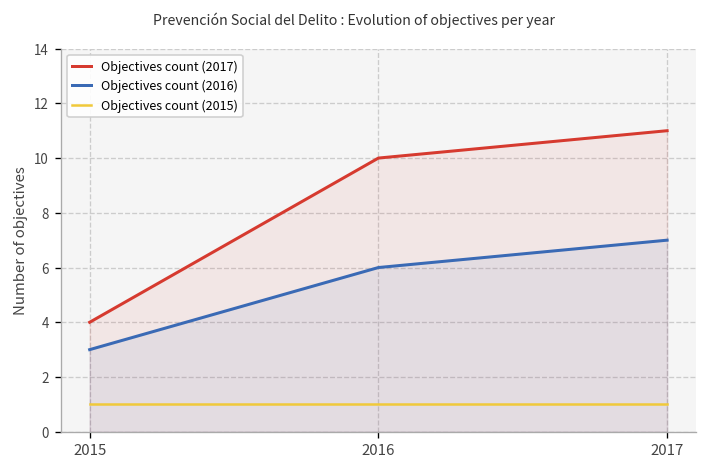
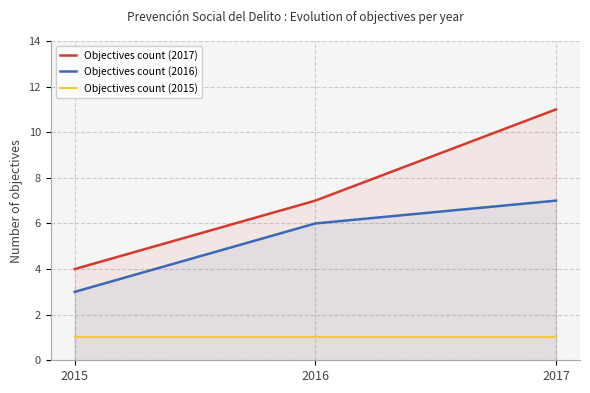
  {
    "Objectives count (2017)": {
      "2015": 4,
-     "2016": 10,
+     "2016": 7,
      "2017": 11
    },
    "Objectives count (2016)": {
      "2015": 3,
      "2016": 6,
      "2017": 7
    },
    "Objectives count (2015)": {
      "2015": 1,
      "2016": 1,
      "2017": 1
    }
  }
